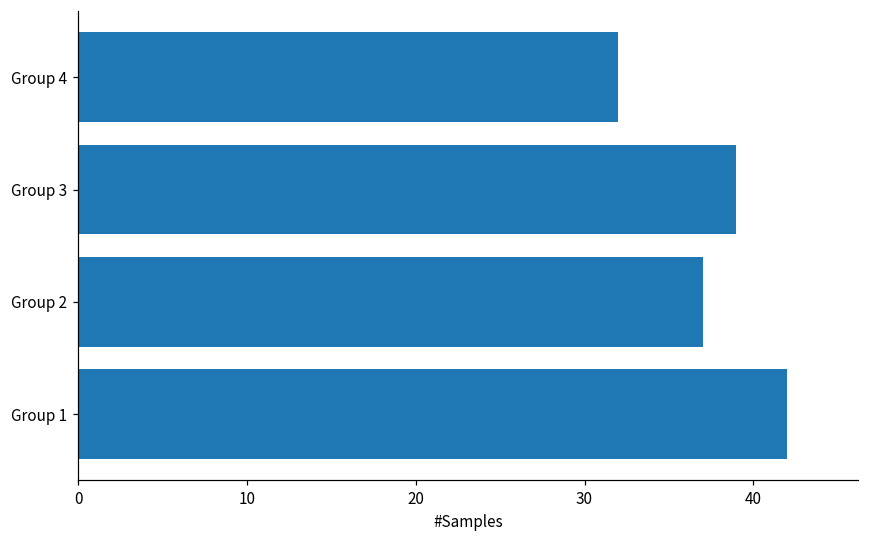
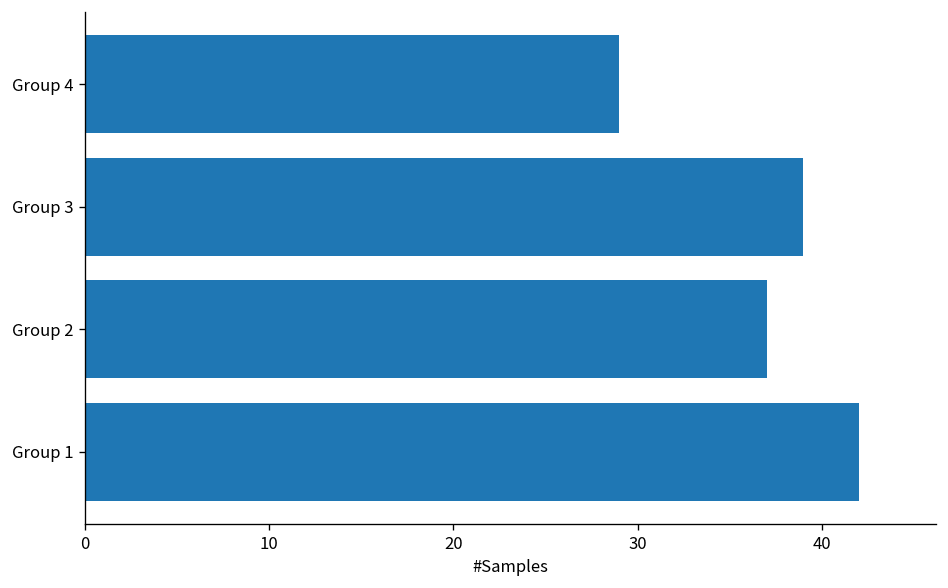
  {
-   "Group 4": 32,
+   "Group 4": 29,
    "Group 3": 39,
    "Group 2": 37,
    "Group 1": 42
  }
